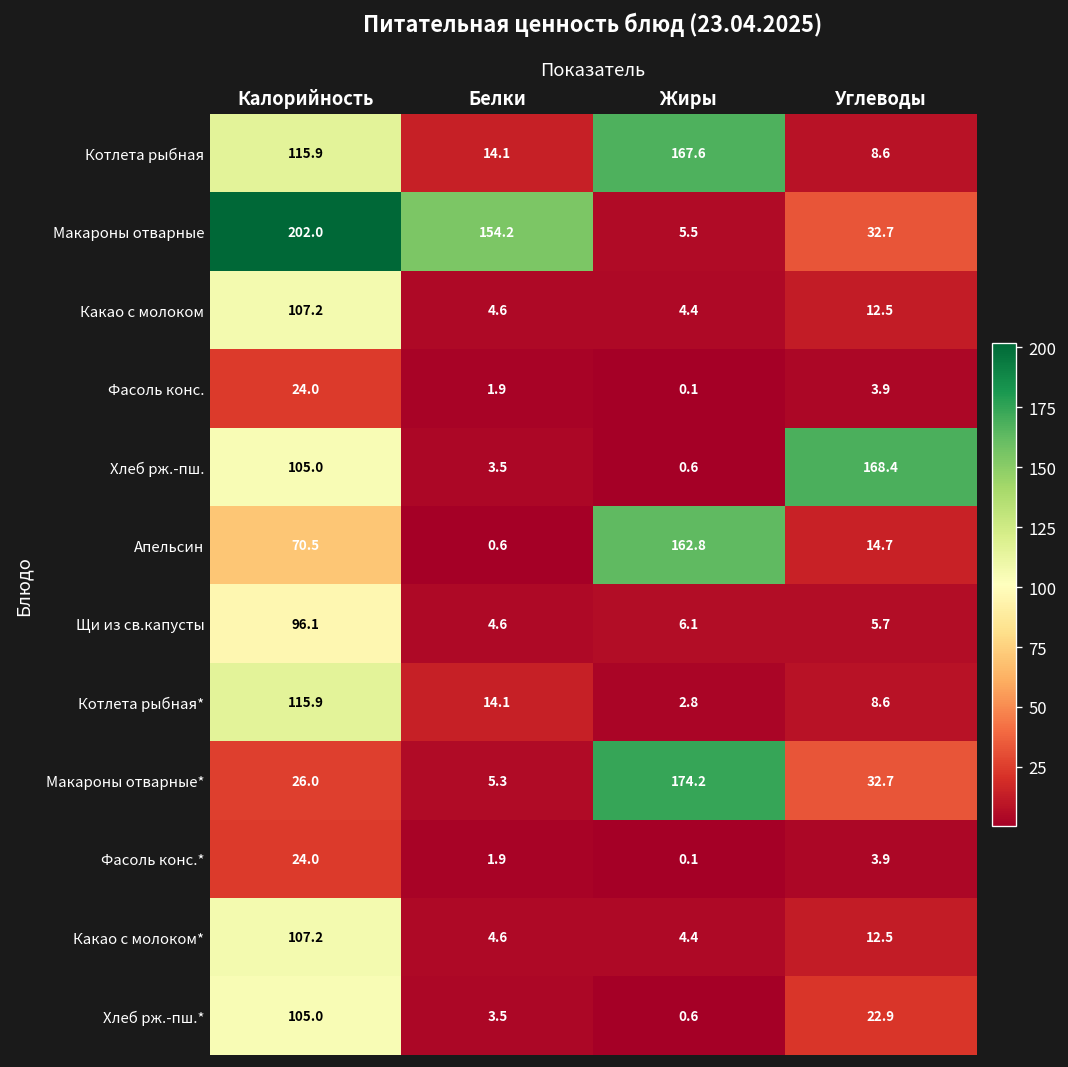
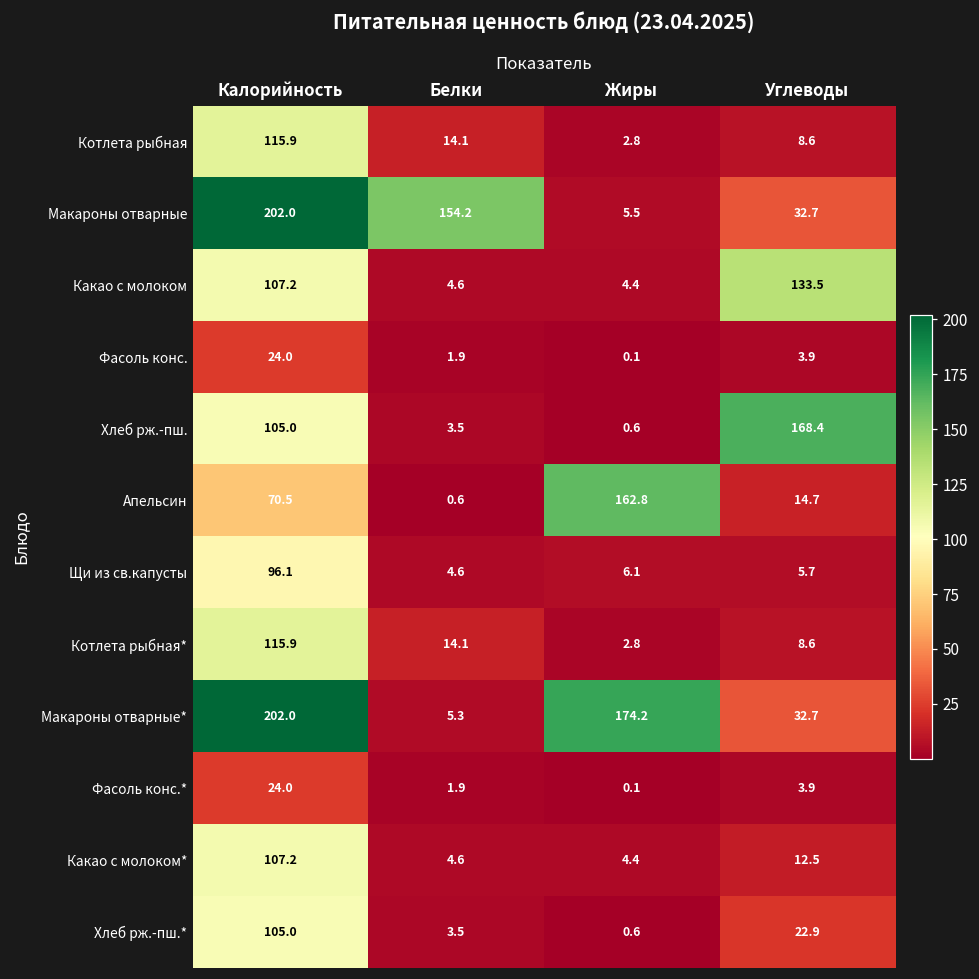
  {
    "Котлета рыбная": {
      "Калорийность": 115.9,
      "Белки": 14.1,
-     "Жиры": 167.6,
+     "Жиры": 2.8,
      "Углеводы": 8.6
    },
    "Макароны отварные": {
      "Калорийность": 202.0,
      "Белки": 154.2,
      "Жиры": 5.5,
      "Углеводы": 32.7
    },
    "Какао с молоком": {
      "Калорийность": 107.2,
      "Белки": 4.6,
      "Жиры": 4.4,
-     "Углеводы": 12.5
+     "Углеводы": 133.5
    },
    "Фасоль конс.": {
      "Калорийность": 24.0,
      "Белки": 1.9,
      "Жиры": 0.1,
      "Углеводы": 3.9
    },
    "Хлеб рж.-пш.": {
      "Калорийность": 105.0,
      "Белки": 3.5,
      "Жиры": 0.6,
      "Углеводы": 168.4
    },
    "Апельсин": {
      "Калорийность": 70.5,
      "Белки": 0.6,
      "Жиры": 162.8,
      "Углеводы": 14.7
    },
    "Щи из св.капусты": {
      "Калорийность": 96.1,
      "Белки": 4.6,
      "Жиры": 6.1,
      "Углеводы": 5.7
    },
    "Котлета рыбная*": {
      "Калорийность": 115.9,
      "Белки": 14.1,
      "Жиры": 2.8,
      "Углеводы": 8.6
    },
    "Макароны отварные*": {
-     "Калорийность": 26.0,
+     "Калорийность": 202.0,
      "Белки": 5.3,
      "Жиры": 174.2,
      "Углеводы": 32.7
    },
    "Фасоль конс.*": {
      "Калорийность": 24.0,
      "Белки": 1.9,
      "Жиры": 0.1,
      "Углеводы": 3.9
    },
    "Какао с молоком*": {
      "Калорийность": 107.2,
      "Белки": 4.6,
      "Жиры": 4.4,
      "Углеводы": 12.5
    },
    "Хлеб рж.-пш.*": {
      "Калорийность": 105.0,
      "Белки": 3.5,
      "Жиры": 0.6,
      "Углеводы": 22.9
    }
  }
